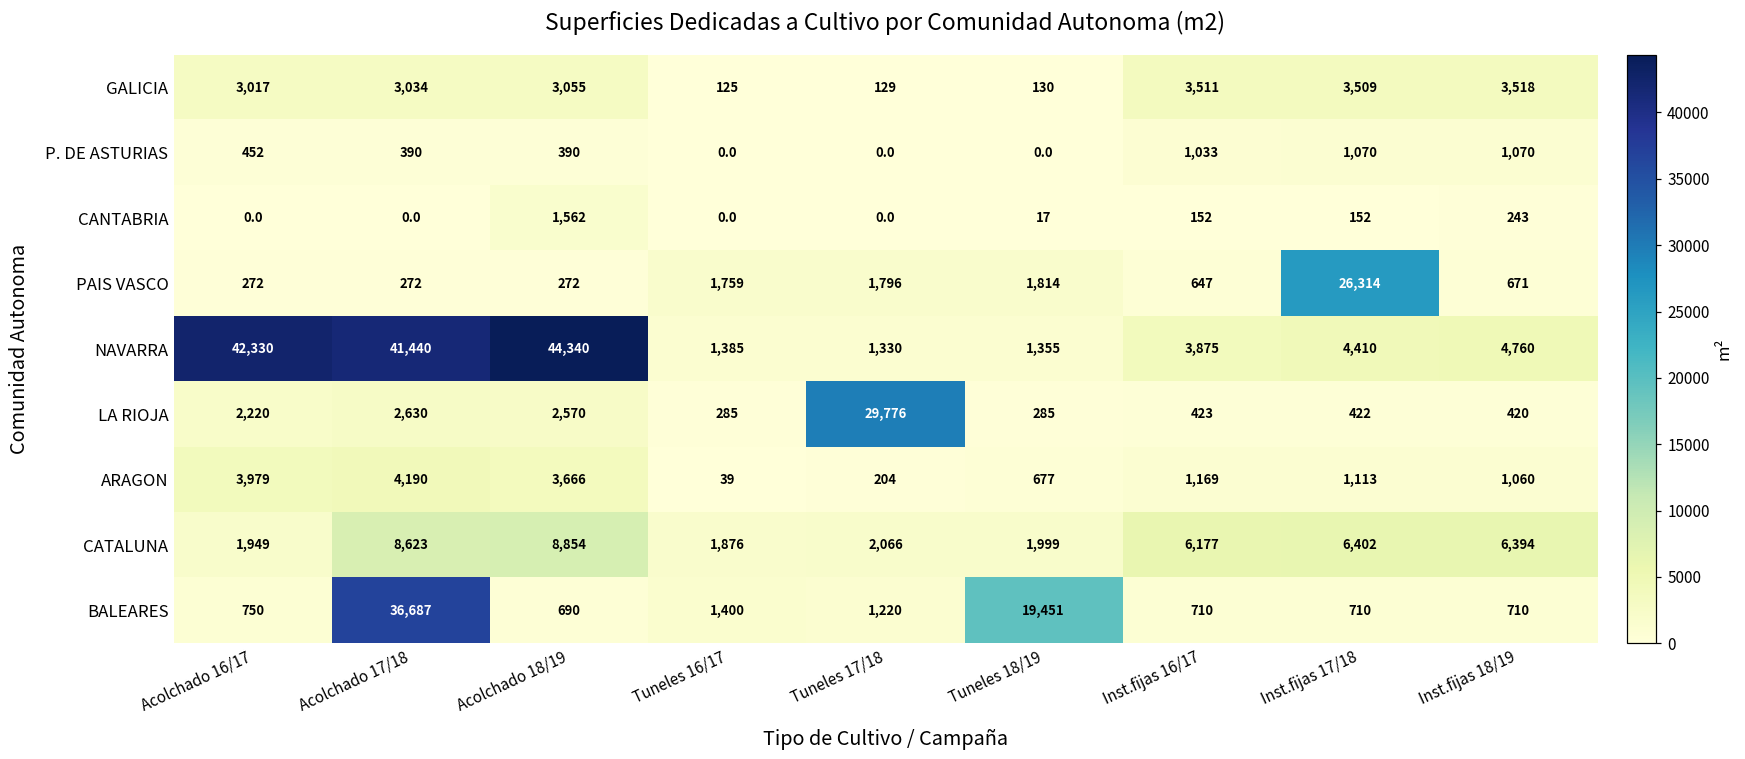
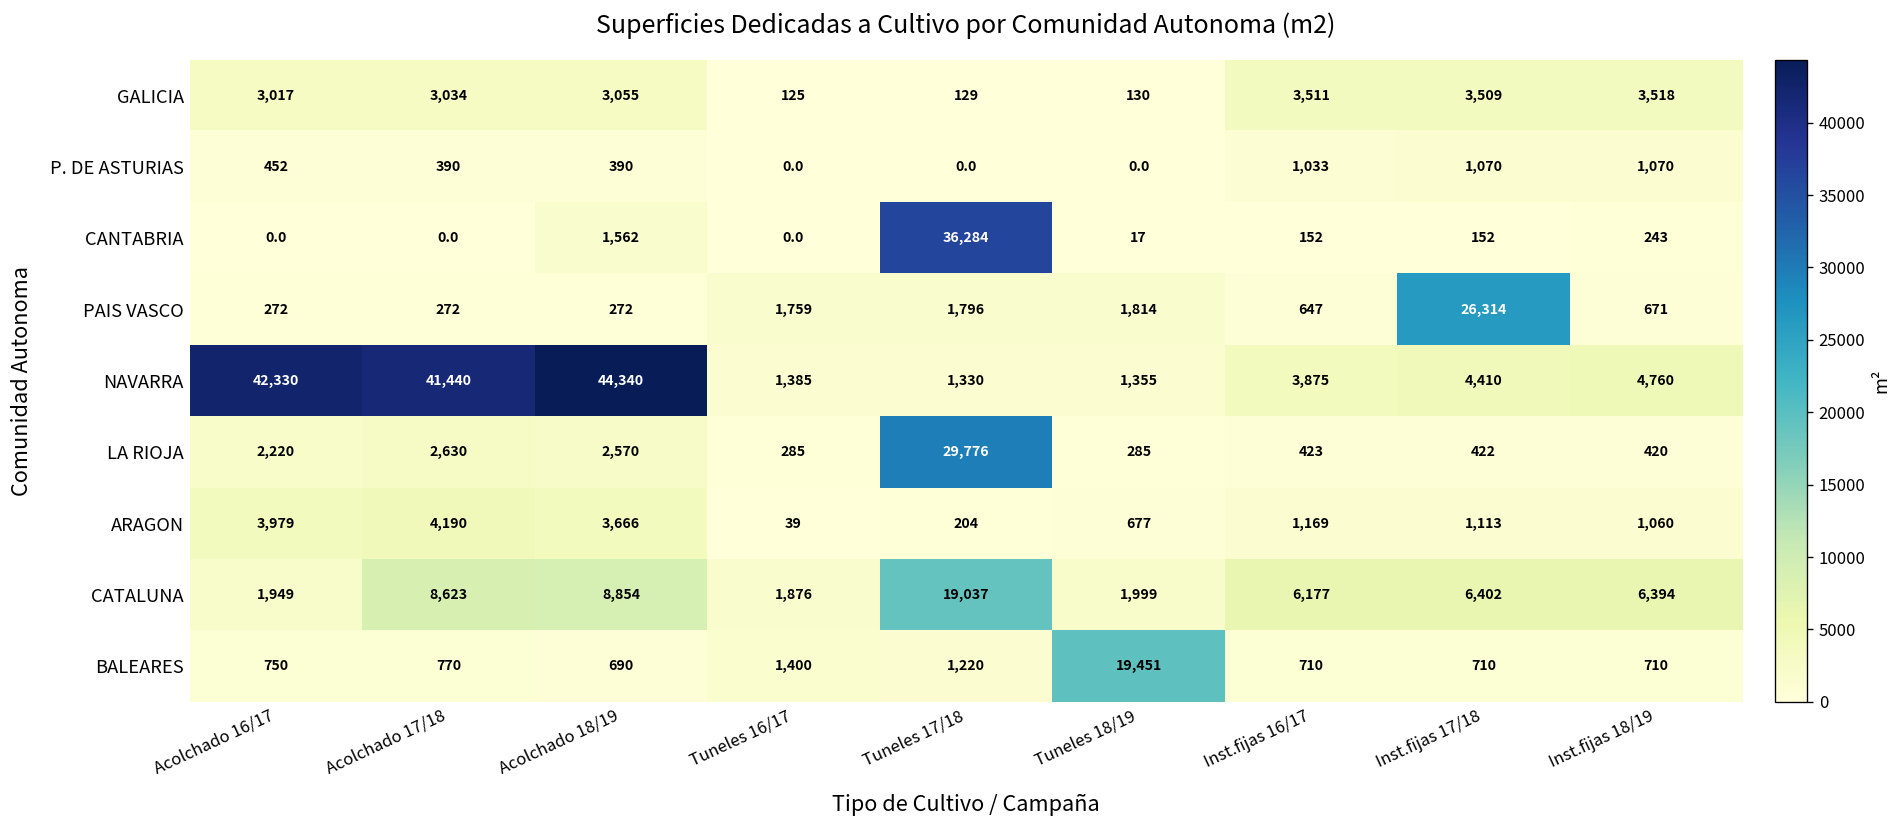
  {
    "GALICIA": {
      "Acolchado 16/17": "3,017",
      "Acolchado 17/18": "3,034",
      "Acolchado 18/19": "3,055",
      "Tuneles 16/17": "125",
      "Tuneles 17/18": "129",
      "Tuneles 18/19": "130",
      "Inst.fijas 16/17": "3,511",
      "Inst.fijas 17/18": "3,509",
      "Inst.fijas 18/19": "3,518"
    },
    "P. DE ASTURIAS": {
      "Acolchado 16/17": "452",
      "Acolchado 17/18": "390",
      "Acolchado 18/19": "390",
      "Tuneles 16/17": "0.0",
      "Tuneles 17/18": "0.0",
      "Tuneles 18/19": "0.0",
      "Inst.fijas 16/17": "1,033",
      "Inst.fijas 17/18": "1,070",
      "Inst.fijas 18/19": "1,070"
    },
    "CANTABRIA": {
      "Acolchado 16/17": "0.0",
      "Acolchado 17/18": "0.0",
      "Acolchado 18/19": "1,562",
      "Tuneles 16/17": "0.0",
-     "Tuneles 17/18": "0.0",
+     "Tuneles 17/18": "36,284",
      "Tuneles 18/19": "17",
      "Inst.fijas 16/17": "152",
      "Inst.fijas 17/18": "152",
      "Inst.fijas 18/19": "243"
    },
    "PAIS VASCO": {
      "Acolchado 16/17": "272",
      "Acolchado 17/18": "272",
      "Acolchado 18/19": "272",
      "Tuneles 16/17": "1,759",
      "Tuneles 17/18": "1,796",
      "Tuneles 18/19": "1,814",
      "Inst.fijas 16/17": "647",
      "Inst.fijas 17/18": "26,314",
      "Inst.fijas 18/19": "671"
    },
    "NAVARRA": {
      "Acolchado 16/17": "42,330",
      "Acolchado 17/18": "41,440",
      "Acolchado 18/19": "44,340",
      "Tuneles 16/17": "1,385",
      "Tuneles 17/18": "1,330",
      "Tuneles 18/19": "1,355",
      "Inst.fijas 16/17": "3,875",
      "Inst.fijas 17/18": "4,410",
      "Inst.fijas 18/19": "4,760"
    },
    "LA RIOJA": {
      "Acolchado 16/17": "2,220",
      "Acolchado 17/18": "2,630",
      "Acolchado 18/19": "2,570",
      "Tuneles 16/17": "285",
      "Tuneles 17/18": "29,776",
      "Tuneles 18/19": "285",
      "Inst.fijas 16/17": "423",
      "Inst.fijas 17/18": "422",
      "Inst.fijas 18/19": "420"
    },
    "ARAGON": {
      "Acolchado 16/17": "3,979",
      "Acolchado 17/18": "4,190",
      "Acolchado 18/19": "3,666",
      "Tuneles 16/17": "39",
      "Tuneles 17/18": "204",
      "Tuneles 18/19": "677",
      "Inst.fijas 16/17": "1,169",
      "Inst.fijas 17/18": "1,113",
      "Inst.fijas 18/19": "1,060"
    },
    "CATALUNA": {
      "Acolchado 16/17": "1,949",
      "Acolchado 17/18": "8,623",
      "Acolchado 18/19": "8,854",
      "Tuneles 16/17": "1,876",
-     "Tuneles 17/18": "2,066",
+     "Tuneles 17/18": "19,037",
      "Tuneles 18/19": "1,999",
      "Inst.fijas 16/17": "6,177",
      "Inst.fijas 17/18": "6,402",
      "Inst.fijas 18/19": "6,394"
    },
    "BALEARES": {
      "Acolchado 16/17": "750",
-     "Acolchado 17/18": "36,687",
+     "Acolchado 17/18": "770",
      "Acolchado 18/19": "690",
      "Tuneles 16/17": "1,400",
      "Tuneles 17/18": "1,220",
      "Tuneles 18/19": "19,451",
      "Inst.fijas 16/17": "710",
      "Inst.fijas 17/18": "710",
      "Inst.fijas 18/19": "710"
    }
  }
